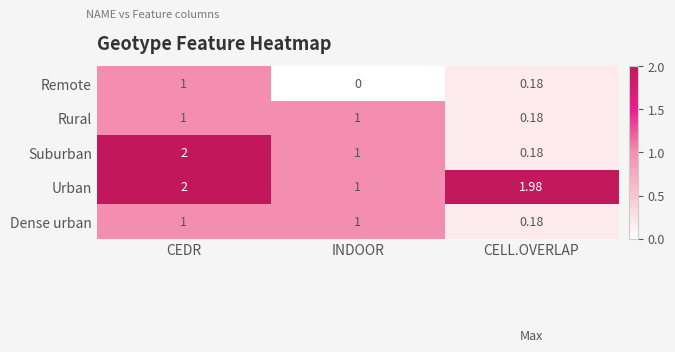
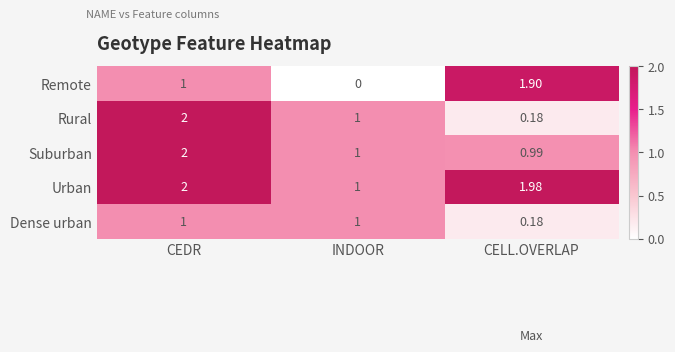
  {
    "Remote": {
      "CEDR": 1,
      "INDOOR": 0,
-     "CELL.OVERLAP": 0.18
+     "CELL.OVERLAP": 1.90
    },
    "Rural": {
-     "CEDR": 1,
+     "CEDR": 2,
      "INDOOR": 1,
      "CELL.OVERLAP": 0.18
    },
    "Suburban": {
      "CEDR": 2,
      "INDOOR": 1,
-     "CELL.OVERLAP": 0.18
+     "CELL.OVERLAP": 0.99
    },
    "Urban": {
      "CEDR": 2,
      "INDOOR": 1,
      "CELL.OVERLAP": 1.98
    },
    "Dense urban": {
      "CEDR": 1,
      "INDOOR": 1,
      "CELL.OVERLAP": 0.18
    }
  }
